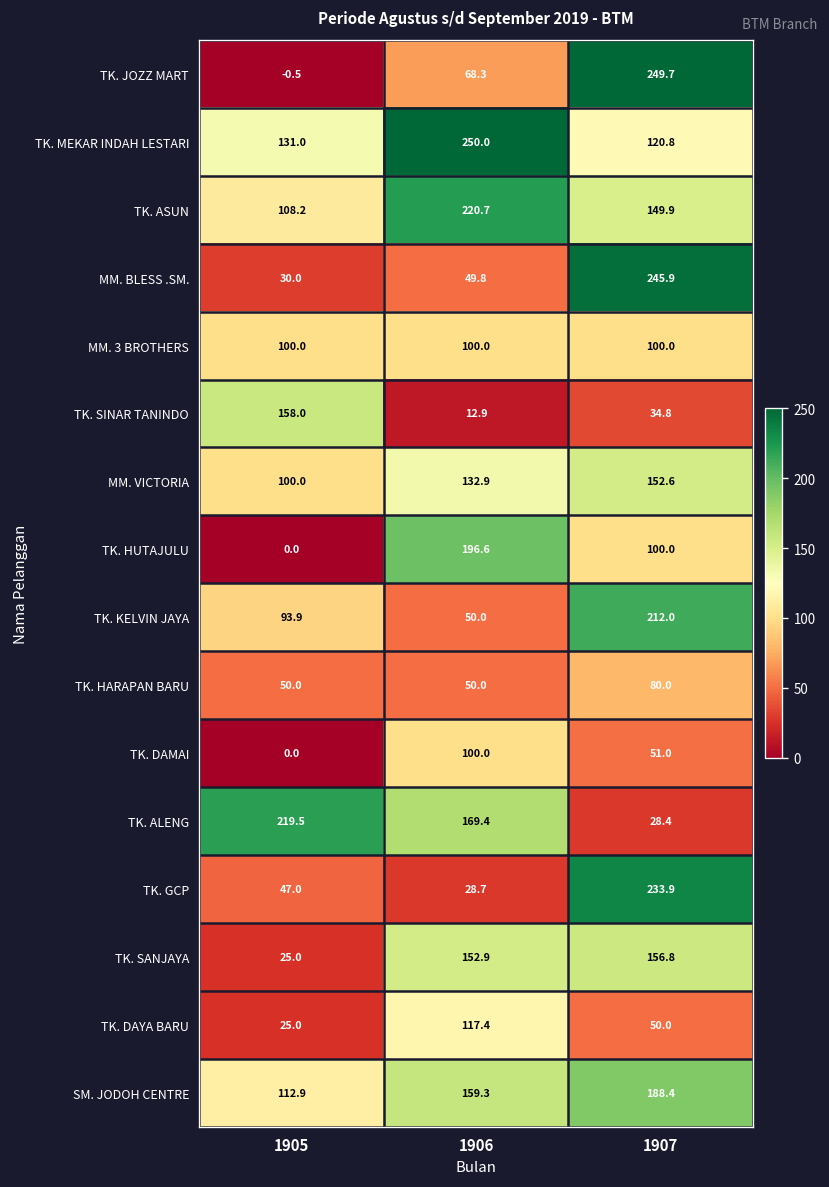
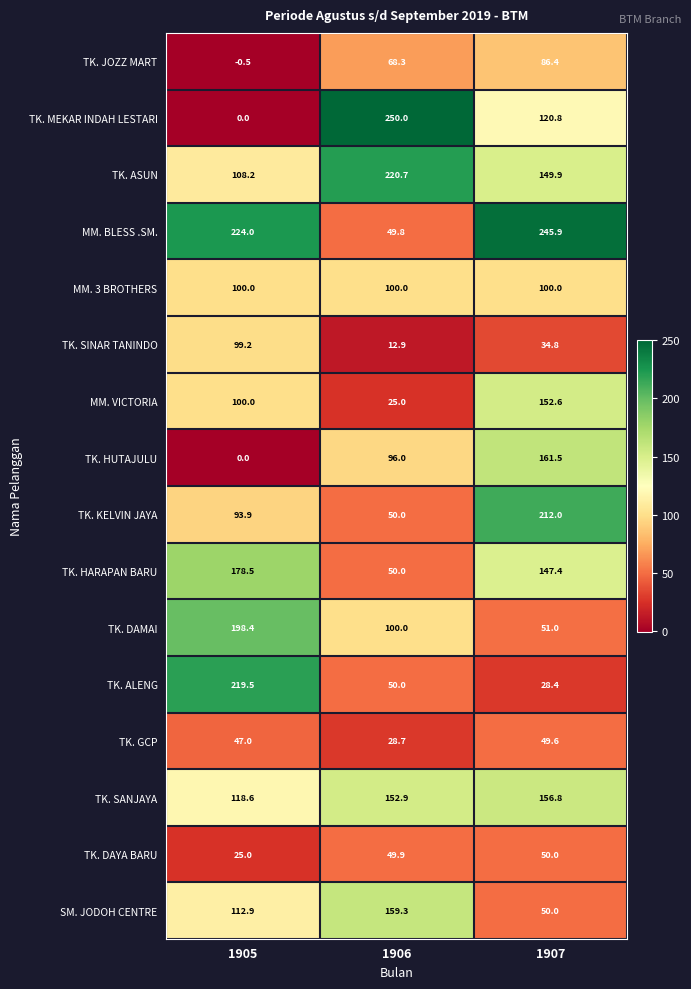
  {
    "TK. JOZZ MART": {
      "1905": -0.5,
      "1906": 68.3,
-     "1907": 249.7
+     "1907": 86.4
    },
    "TK. MEKAR INDAH LESTARI": {
-     "1905": 131.0,
+     "1905": 0.0,
      "1906": 250.0,
      "1907": 120.8
    },
    "TK. ASUN": {
      "1905": 108.2,
      "1906": 220.7,
      "1907": 149.9
    },
    "MM. BLESS .SM.": {
-     "1905": 30.0,
+     "1905": 224.0,
      "1906": 49.8,
      "1907": 245.9
    },
    "MM. 3 BROTHERS": {
      "1905": 100.0,
      "1906": 100.0,
      "1907": 100.0
    },
    "TK. SINAR TANINDO": {
-     "1905": 158.0,
+     "1905": 99.2,
      "1906": 12.9,
      "1907": 34.8
    },
    "MM. VICTORIA": {
      "1905": 100.0,
-     "1906": 132.9,
+     "1906": 25.0,
      "1907": 152.6
    },
    "TK. HUTAJULU": {
      "1905": 0.0,
-     "1906": 196.6,
-     "1907": 100.0
+     "1906": 96.0,
+     "1907": 161.5
    },
    "TK. KELVIN JAYA": {
      "1905": 93.9,
      "1906": 50.0,
      "1907": 212.0
    },
    "TK. HARAPAN BARU": {
-     "1905": 50.0,
+     "1905": 178.5,
      "1906": 50.0,
-     "1907": 80.0
+     "1907": 147.4
    },
    "TK. DAMAI": {
-     "1905": 0.0,
+     "1905": 198.4,
      "1906": 100.0,
      "1907": 51.0
    },
    "TK. ALENG": {
      "1905": 219.5,
-     "1906": 169.4,
+     "1906": 50.0,
      "1907": 28.4
    },
    "TK. GCP": {
      "1905": 47.0,
      "1906": 28.7,
-     "1907": 233.9
+     "1907": 49.6
    },
    "TK. SANJAYA": {
-     "1905": 25.0,
+     "1905": 118.6,
      "1906": 152.9,
      "1907": 156.8
    },
    "TK. DAYA BARU": {
      "1905": 25.0,
-     "1906": 117.4,
+     "1906": 49.9,
      "1907": 50.0
    },
    "SM. JODOH CENTRE": {
      "1905": 112.9,
      "1906": 159.3,
-     "1907": 188.4
+     "1907": 50.0
    }
  }
